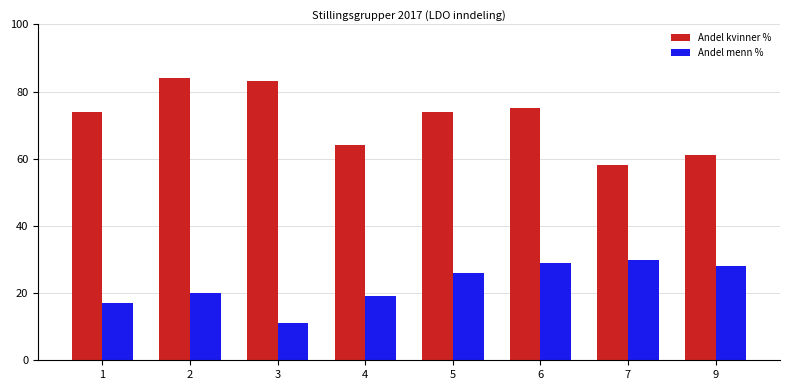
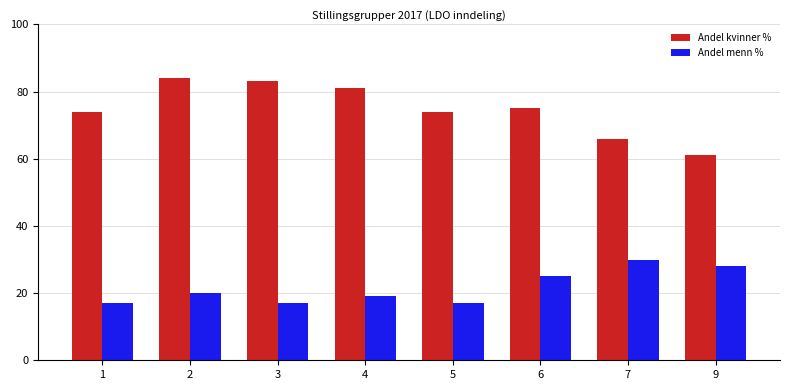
  {
    "Andel kvinner %": {
      "1": 74,
      "2": 84,
      "3": 83,
-     "4": 64,
+     "4": 81,
      "5": 74,
      "6": 75,
-     "7": 58,
+     "7": 66,
      "9": 61
    },
    "Andel menn %": {
      "1": 17,
      "2": 20,
-     "3": 11,
+     "3": 17,
      "4": 19,
-     "5": 26,
-     "6": 29,
+     "5": 17,
+     "6": 25,
      "7": 30,
      "9": 28
    }
  }
